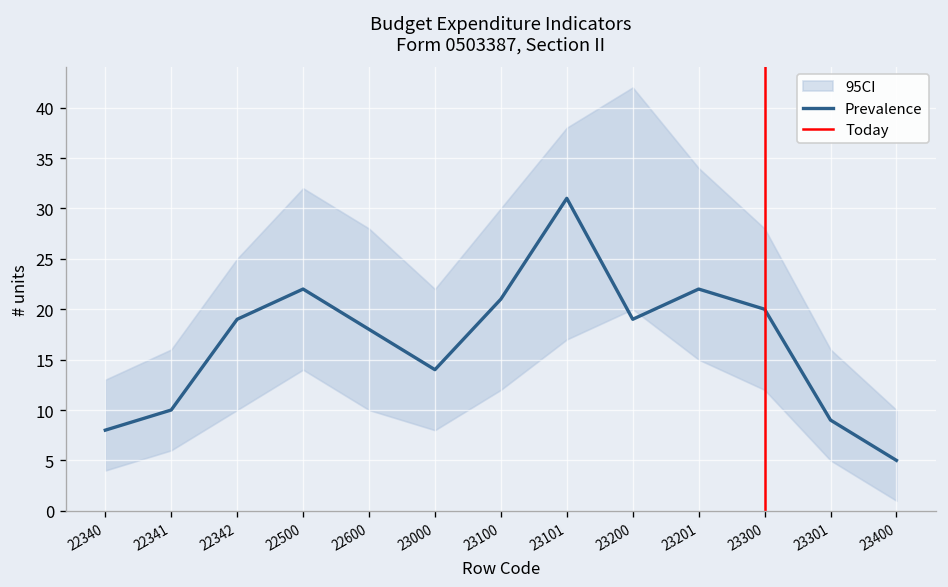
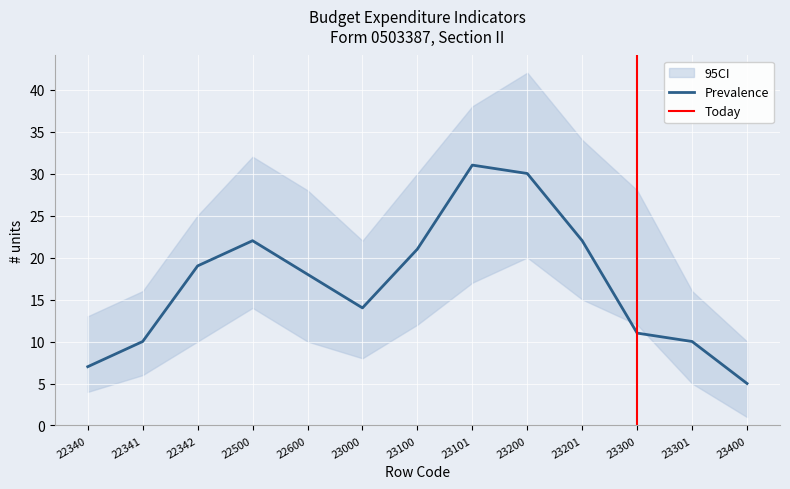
  {
    "Prevalence": {
-     "22340": 8,
+     "22340": 7,
      "22341": 10,
      "22342": 19,
      "22500": 22,
      "22600": 18,
      "23000": 14,
      "23100": 21,
      "23101": 31,
-     "23200": 19,
+     "23200": 30,
      "23201": 22,
-     "23300": 20,
-     "23301": 9,
+     "23300": 11,
+     "23301": 10,
      "23400": 5
    }
  }
